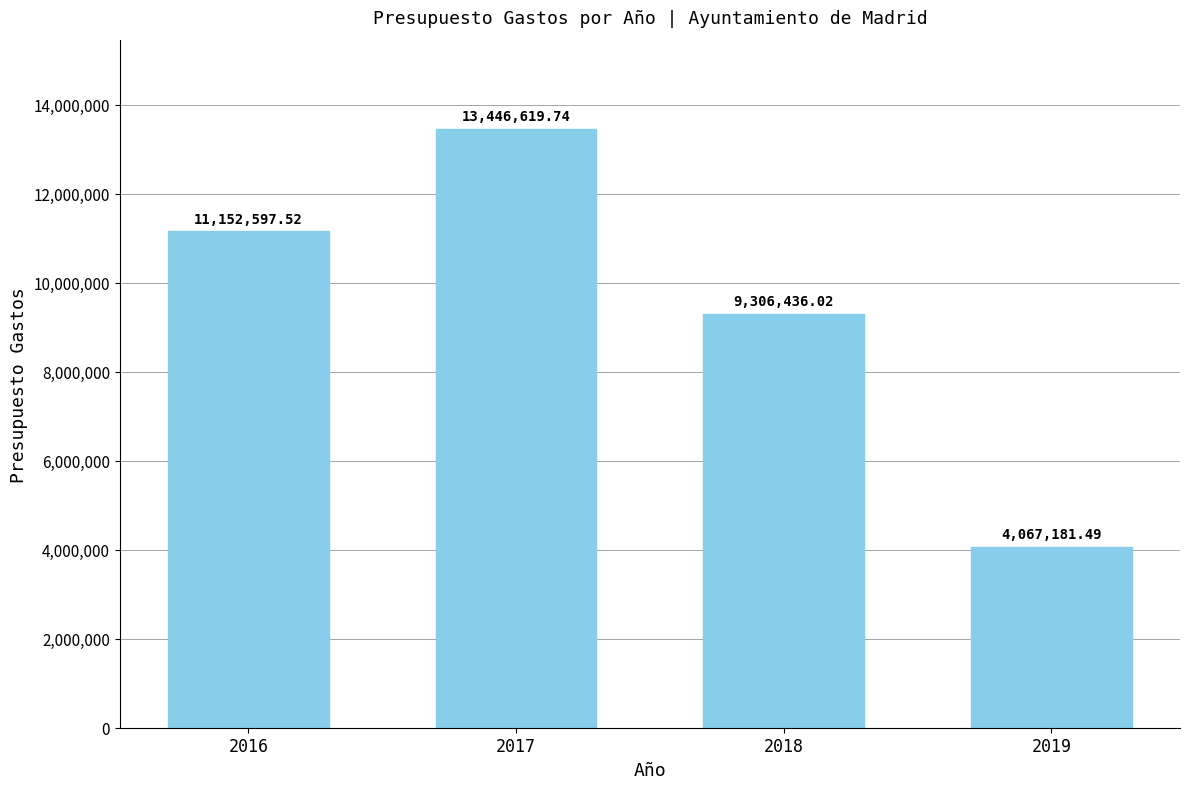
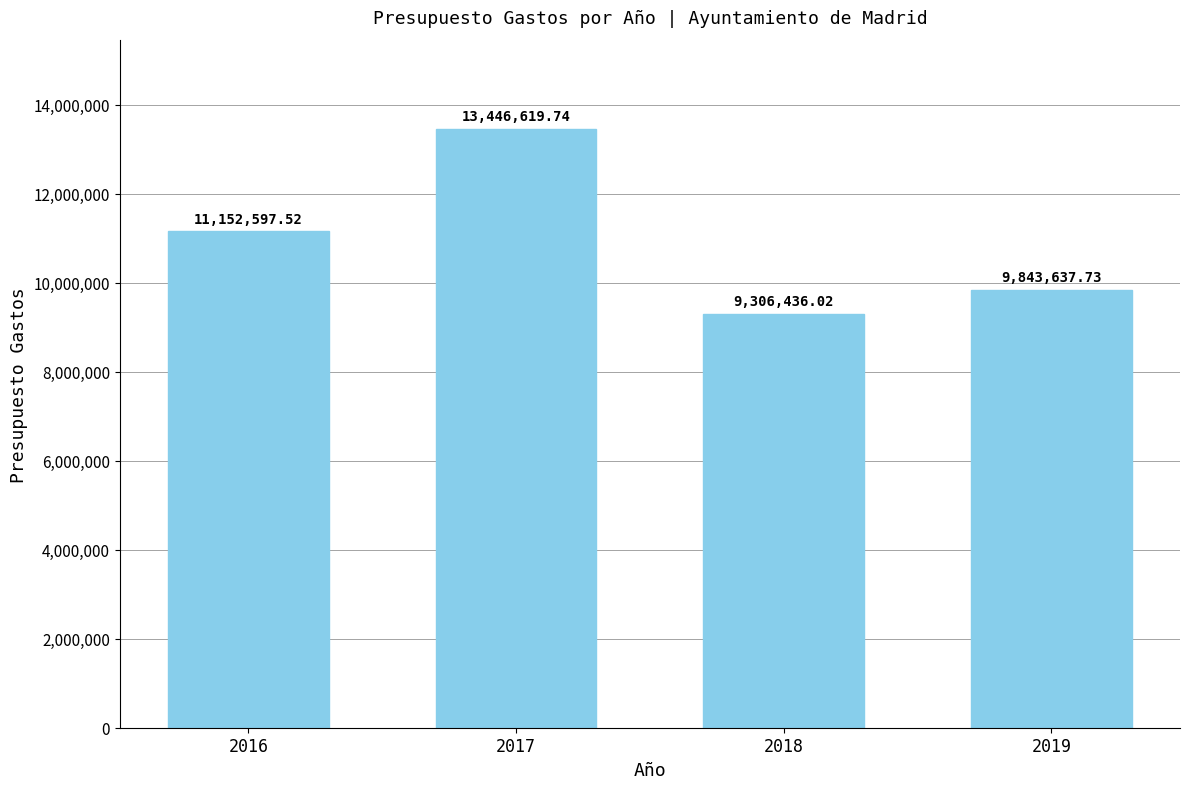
  {
    "2016": "11,152,597.52",
    "2017": "13,446,619.74",
    "2018": "9,306,436.02",
-   "2019": "4,067,181.49"
+   "2019": "9,843,637.73"
  }
